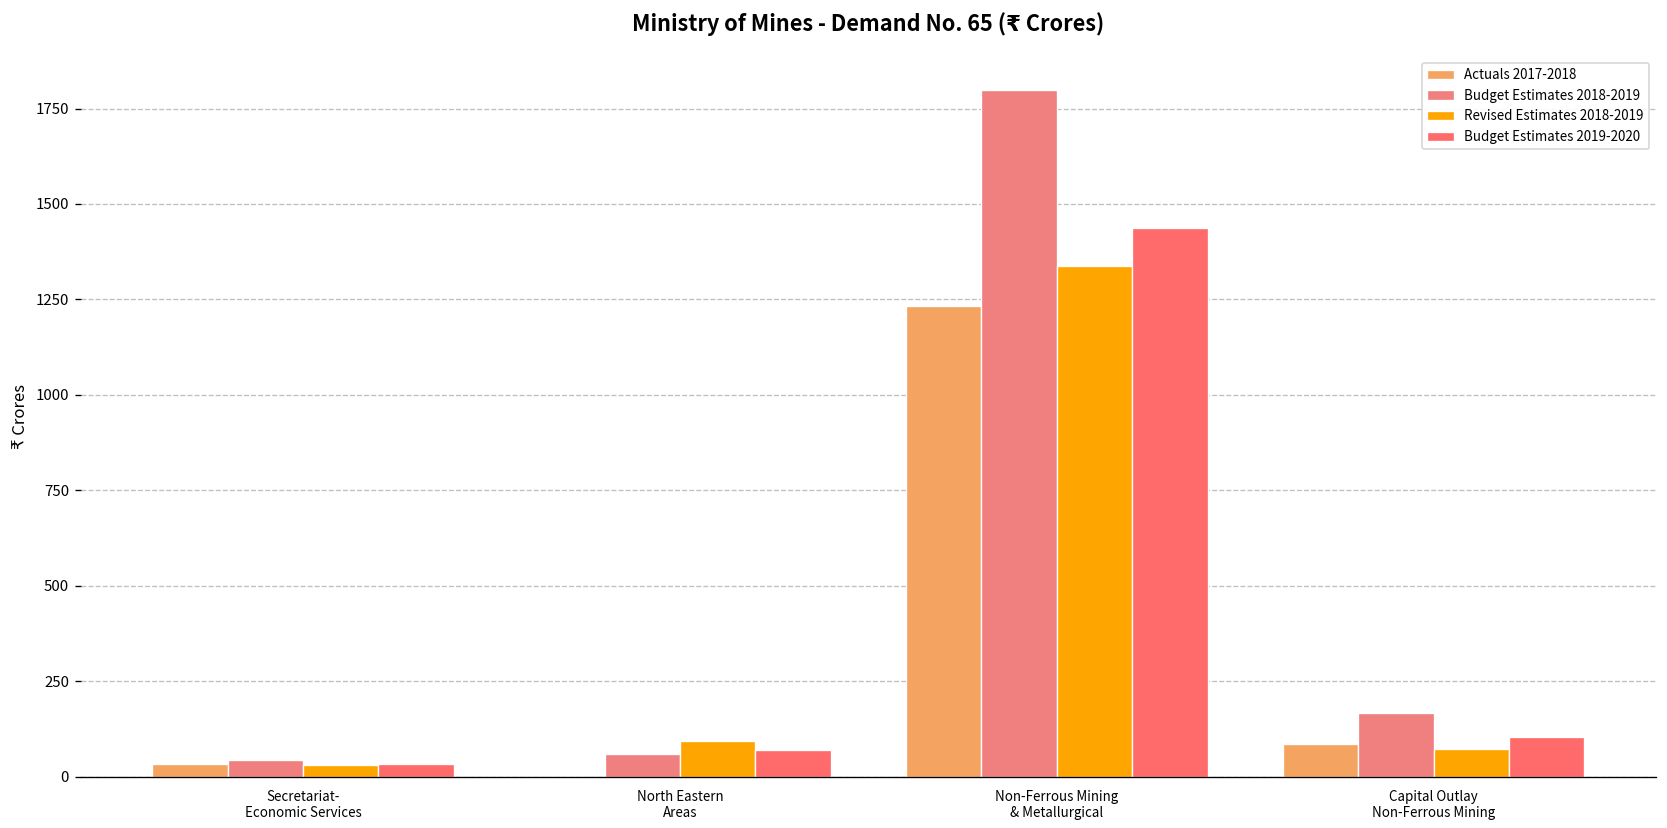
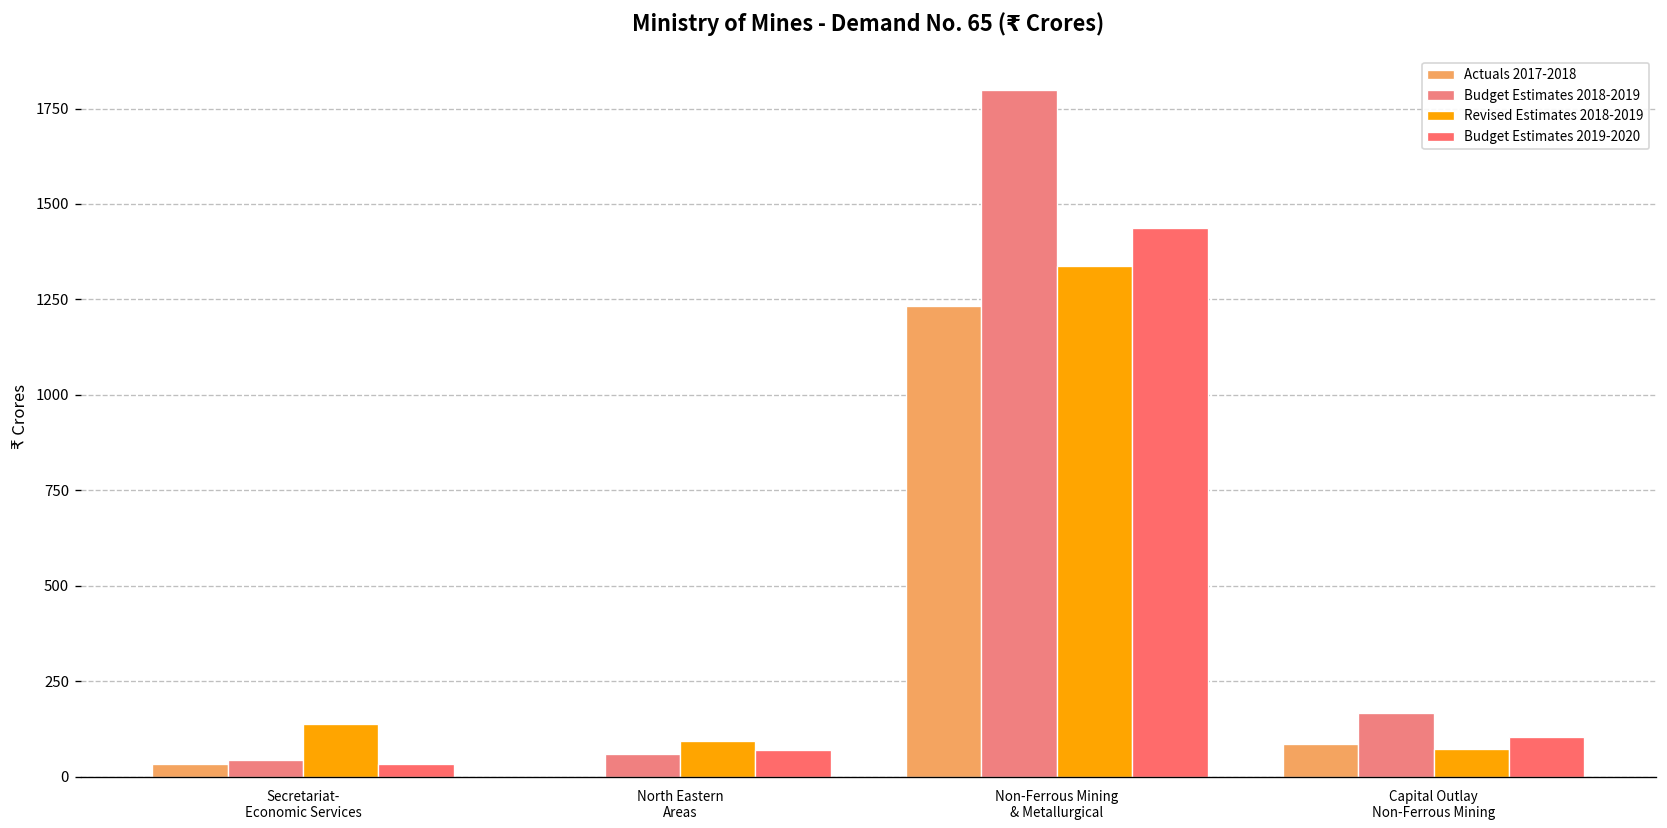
  {
    "Revised Estimates 2018-2019": {
-     "Secretariat- Economic Services": 30,
+     "Secretariat- Economic Services": 140,
      "North Eastern Areas": 90,
      "Non-Ferrous Mining & Metallurgical": 1340,
      "Capital Outlay Non-Ferrous Mining": 70
    }
  }
